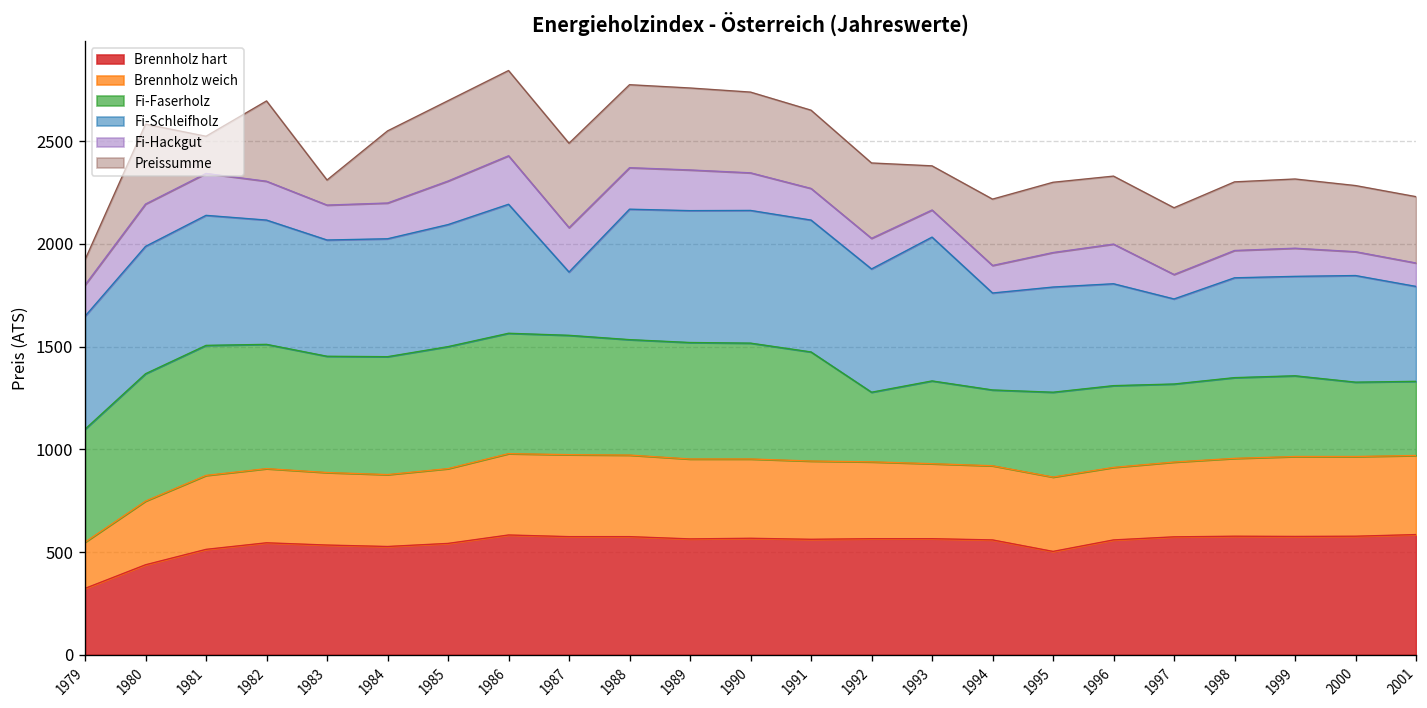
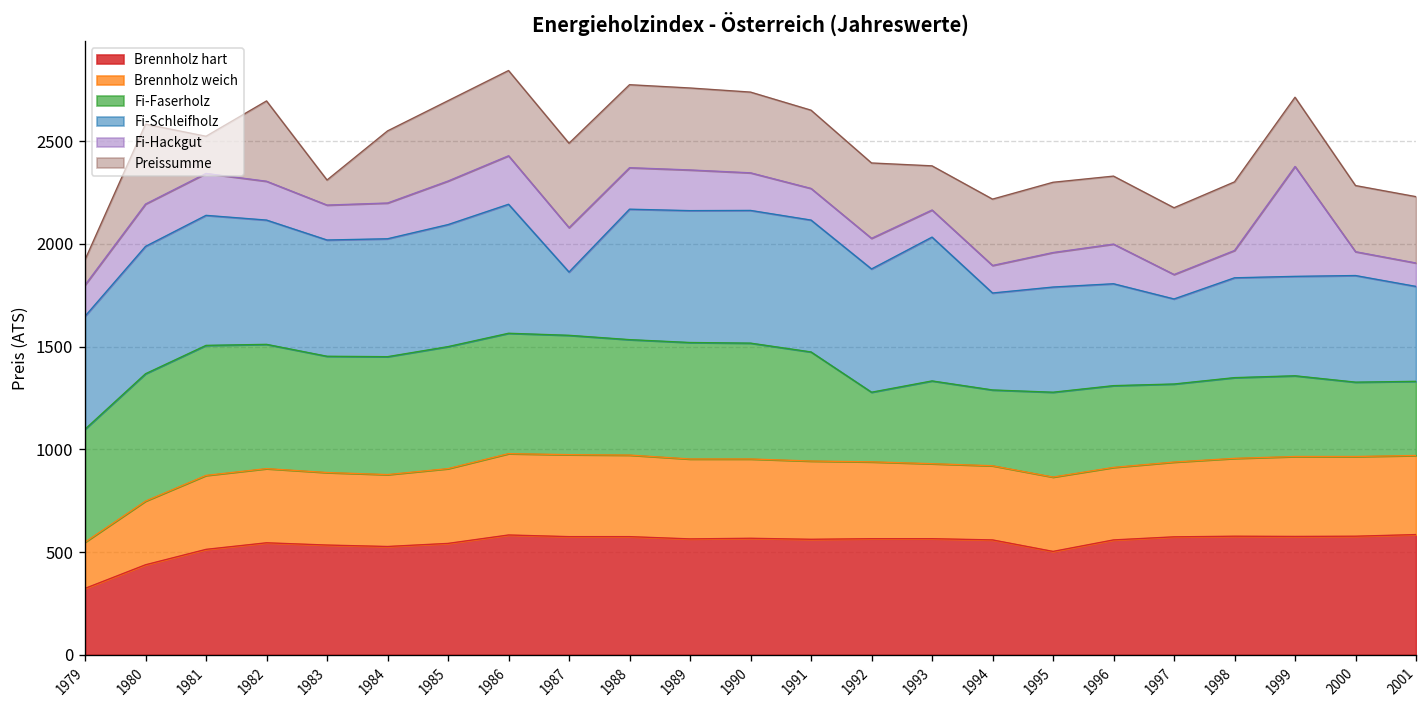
  {
    "Brennholz hart": {
      "1979": 320,
      "1980": 440,
      "1981": 510,
      "1982": 550,
      "1983": 530,
      "1984": 530,
      "1985": 540,
      "1986": 580,
      "1987": 580,
      "1988": 580,
      "1989": 560,
      "1990": 570,
      "1991": 560,
      "1992": 570,
      "1993": 570,
      "1994": 560,
      "1995": 500,
      "1996": 560,
      "1997": 570,
      "1998": 580,
      "1999": 580,
      "2000": 580,
      "2001": 590
    },
    "Brennholz weich": {
      "1979": 230,
      "1980": 310,
      "1981": 360,
      "1982": 360,
      "1983": 350,
      "1984": 350,
      "1985": 360,
      "1986": 400,
      "1987": 400,
      "1988": 400,
      "1989": 390,
      "1990": 390,
      "1991": 380,
      "1992": 370,
      "1993": 370,
      "1994": 360,
      "1995": 360,
      "1996": 350,
      "1997": 360,
      "1998": 380,
      "1999": 390,
      "2000": 390,
      "2001": 390
    },
    "Fi-Faserholz": {
      "1979": 550,
      "1980": 620,
      "1981": 630,
      "1982": 610,
      "1983": 570,
      "1984": 570,
      "1985": 590,
      "1986": 590,
      "1987": 580,
      "1988": 560,
      "1989": 570,
      "1990": 560,
      "1991": 530,
      "1992": 340,
      "1993": 400,
      "1994": 370,
      "1995": 410,
      "1996": 400,
      "1997": 380,
      "1998": 390,
      "1999": 390,
      "2000": 360,
      "2001": 360
    },
    "Fi-Schleifholz": {
      "1979": 550,
      "1980": 620,
      "1981": 630,
      "1982": 610,
      "1983": 570,
      "1984": 570,
      "1985": 590,
      "1986": 630,
      "1987": 310,
      "1988": 640,
      "1989": 640,
      "1990": 650,
      "1991": 640,
      "1992": 600,
      "1993": 700,
      "1994": 470,
      "1995": 510,
      "1996": 500,
      "1997": 410,
      "1998": 490,
      "1999": 480,
      "2000": 520,
      "2001": 460
    },
    "Fi-Hackgut": {
      "1979": 150,
      "1980": 210,
      "1981": 200,
      "1982": 190,
      "1983": 170,
      "1984": 170,
      "1985": 210,
      "1986": 240,
      "1987": 220,
      "1988": 200,
      "1989": 200,
      "1990": 180,
      "1991": 150,
      "1992": 150,
      "1993": 130,
      "1994": 130,
      "1995": 170,
      "1996": 190,
      "1997": 120,
      "1998": 130,
-     "1999": 140,
+     "1999": 540,
      "2000": 120,
      "2001": 110
    },
    "Preissumme": {
      "1979": 120,
      "1982": 390,
      "1983": 120,
      "1984": 350,
      "1985": 390,
      "1986": 420,
      "1987": 410,
      "1988": 400,
      "1989": 400,
      "1990": 390,
      "1991": 380,
      "1992": 370,
      "1993": 220,
      "1994": 320,
      "1995": 340,
      "1996": 330,
      "1997": 330,
      "1998": 330,
      "1999": 340,
      "2000": 320,
      "2001": 320
    }
  }
